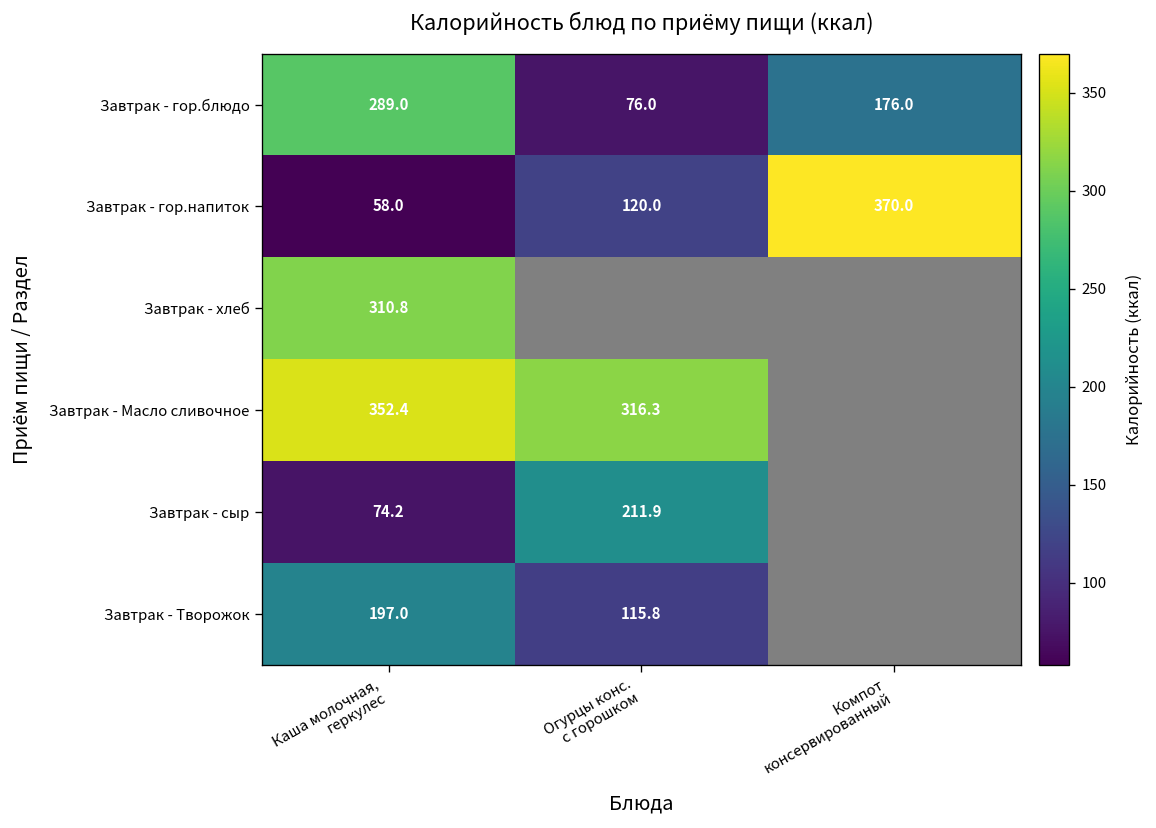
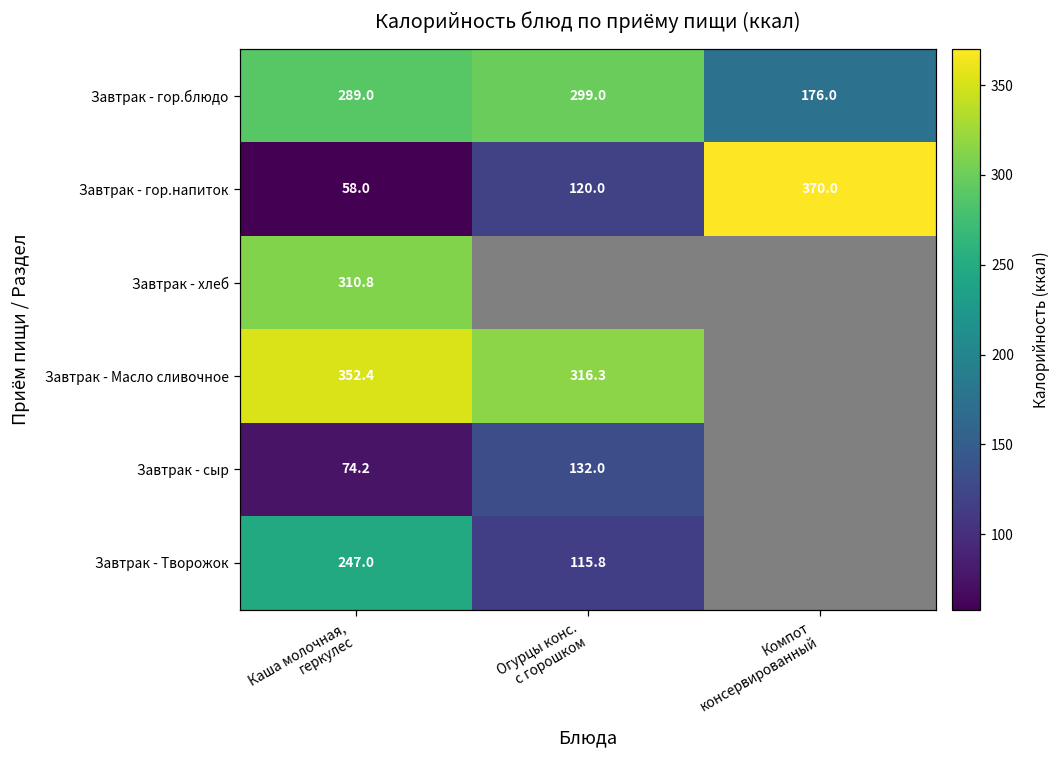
  {
    "Завтрак - гор.блюдо": {
      "Каша молочная, геркулес": 289.0,
-     "Огурцы конс. с горошком": 76.0,
+     "Огурцы конс. с горошком": 299.0,
      "Компот консервированный": 176.0
    },
    "Завтрак - гор.напиток": {
      "Каша молочная, геркулес": 58.0,
      "Огурцы конс. с горошком": 120.0,
      "Компот консервированный": 370.0
    },
    "Завтрак - хлеб": {
      "Каша молочная, геркулес": 310.8
    },
    "Завтрак - Масло сливочное": {
      "Каша молочная, геркулес": 352.4,
      "Огурцы конс. с горошком": 316.3
    },
    "Завтрак - сыр": {
      "Каша молочная, геркулес": 74.2,
-     "Огурцы конс. с горошком": 211.9
+     "Огурцы конс. с горошком": 132.0
    },
    "Завтрак - Творожок": {
-     "Каша молочная, геркулес": 197.0,
+     "Каша молочная, геркулес": 247.0,
      "Огурцы конс. с горошком": 115.8
    }
  }
